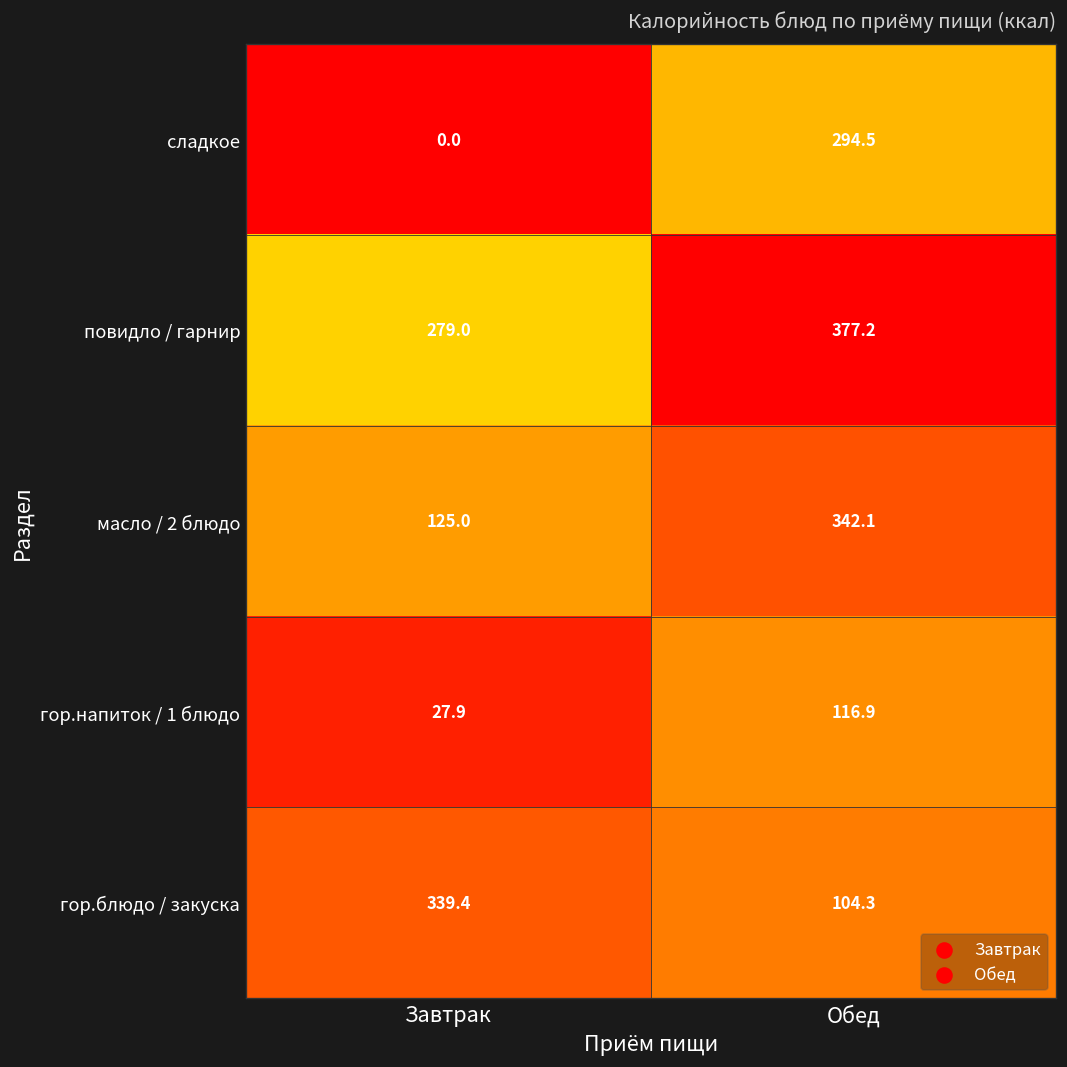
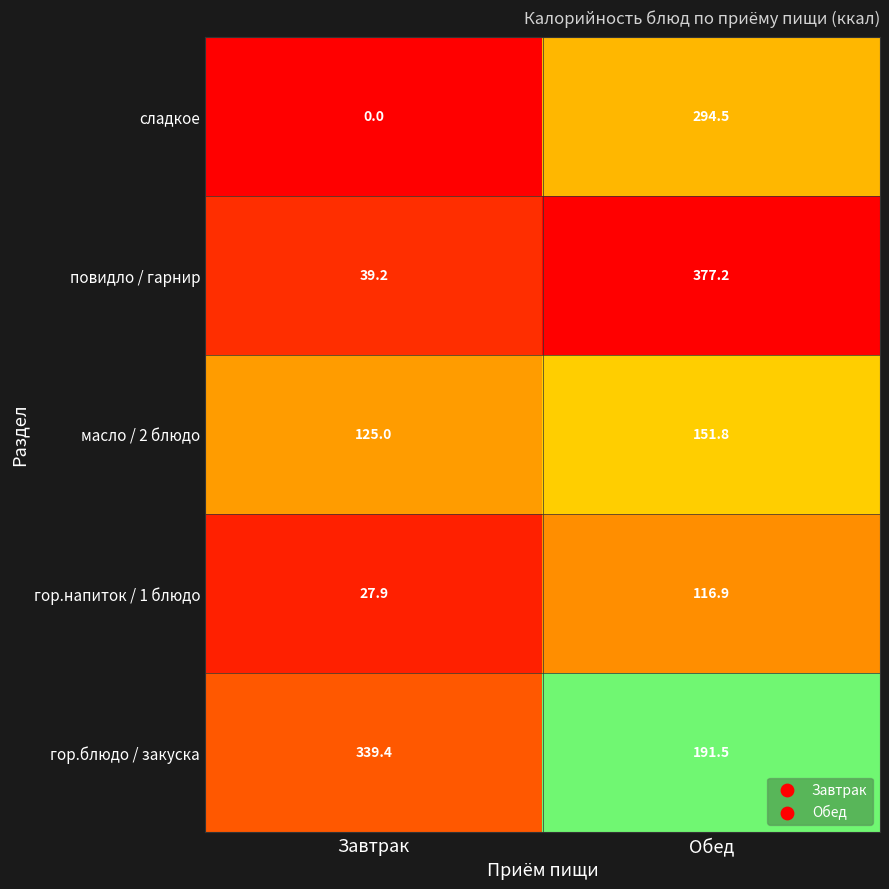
  {
    "сладкое": {
      "Завтрак": 0.0,
      "Обед": 294.5
    },
    "повидло / гарнир": {
-     "Завтрак": 279.0,
+     "Завтрак": 39.2,
      "Обед": 377.2
    },
    "масло / 2 блюдо": {
      "Завтрак": 125.0,
-     "Обед": 342.1
+     "Обед": 151.8
    },
    "гор.напиток / 1 блюдо": {
      "Завтрак": 27.9,
      "Обед": 116.9
    },
    "гор.блюдо / закуска": {
      "Завтрак": 339.4,
-     "Обед": 104.3
+     "Обед": 191.5
    }
  }
